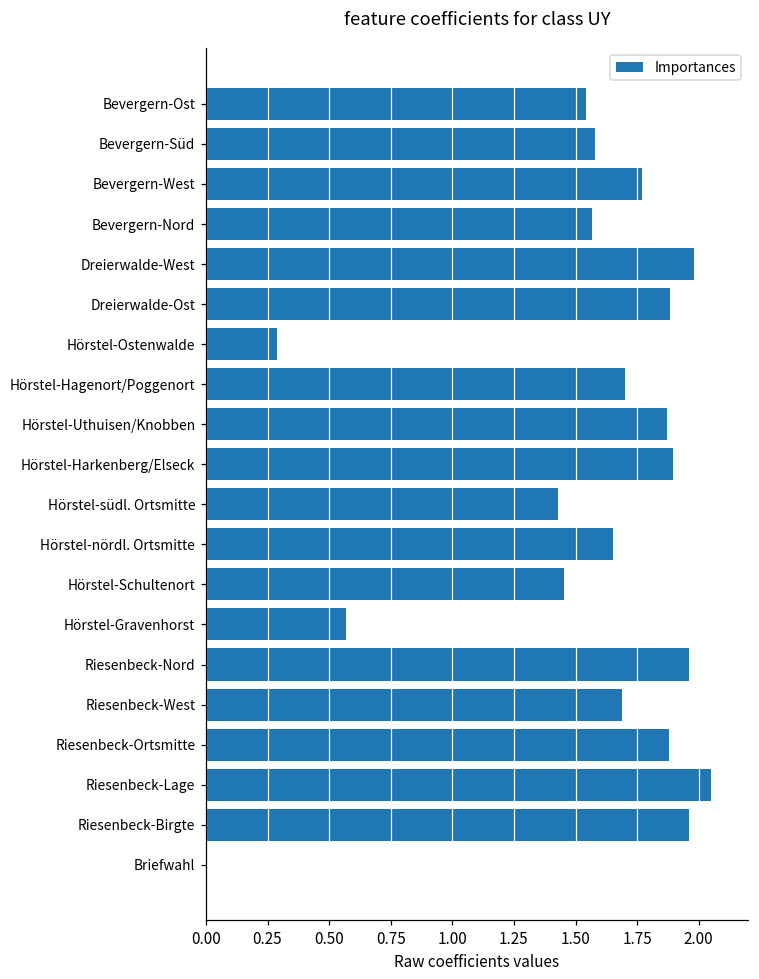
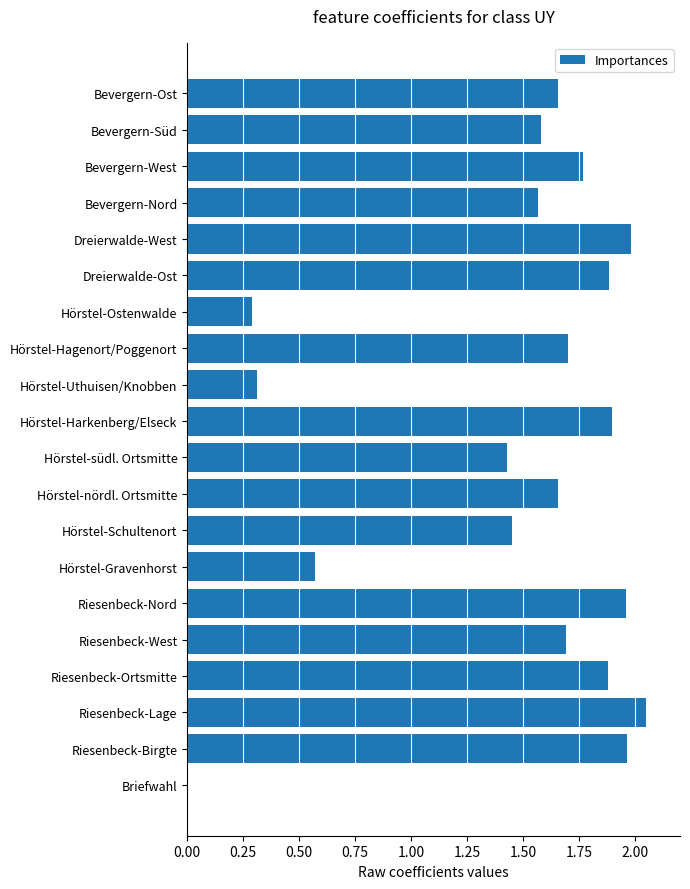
  {
-   "Bevergern-Ost": 1.54,
+   "Bevergern-Ost": 1.65,
    "Bevergern-Süd": 1.58,
    "Bevergern-West": 1.77,
    "Bevergern-Nord": 1.57,
    "Dreierwalde-West": 1.98,
    "Dreierwalde-Ost": 1.88,
    "Hörstel-Ostenwalde": 0.29,
    "Hörstel-Hagenort/Poggenort": 1.70,
-   "Hörstel-Uthuisen/Knobben": 1.87,
+   "Hörstel-Uthuisen/Knobben": 0.31,
    "Hörstel-Harkenberg/Elseck": 1.90,
    "Hörstel-südl. Ortsmitte": 1.43,
    "Hörstel-nördl. Ortsmitte": 1.65,
    "Hörstel-Schultenort": 1.45,
    "Hörstel-Gravenhorst": 0.57,
    "Riesenbeck-Nord": 1.96,
    "Riesenbeck-West": 1.69,
    "Riesenbeck-Ortsmitte": 1.88,
    "Riesenbeck-Lage": 2.05,
    "Riesenbeck-Birgte": 1.96,
    "Briefwahl": 0.00
  }
